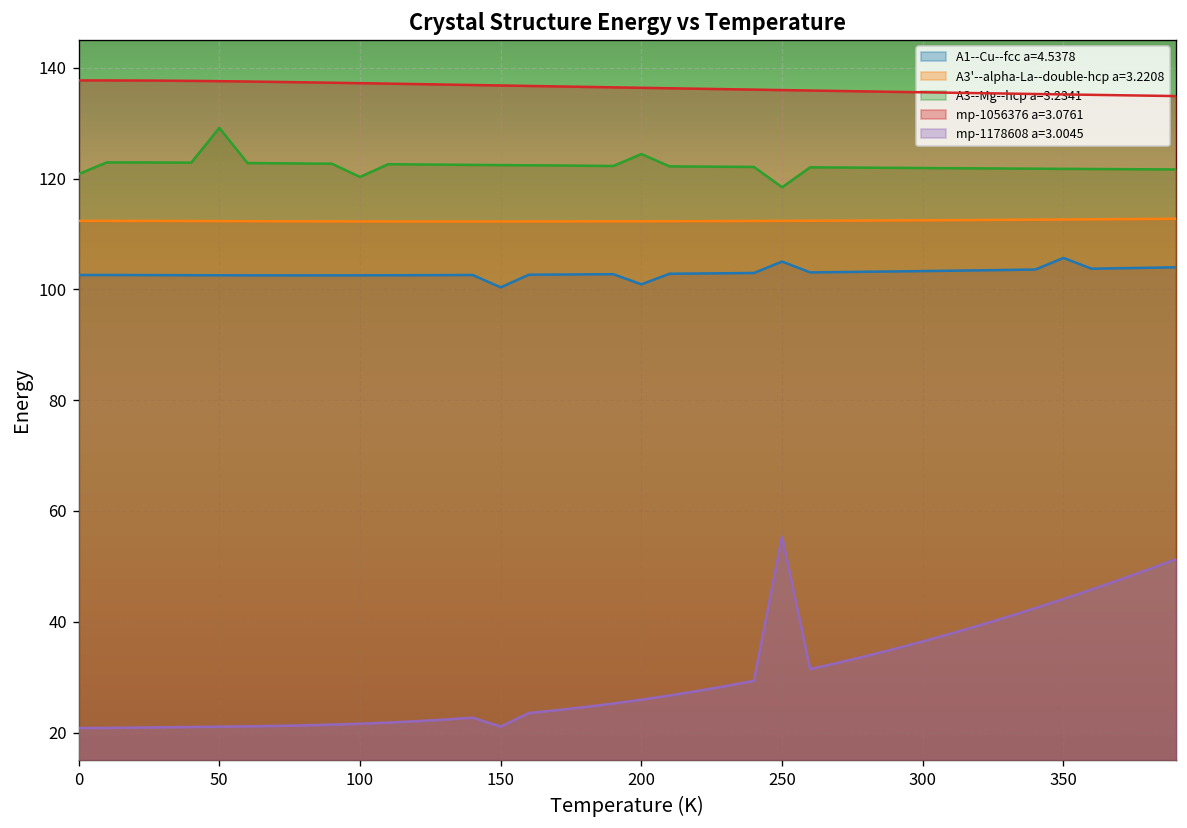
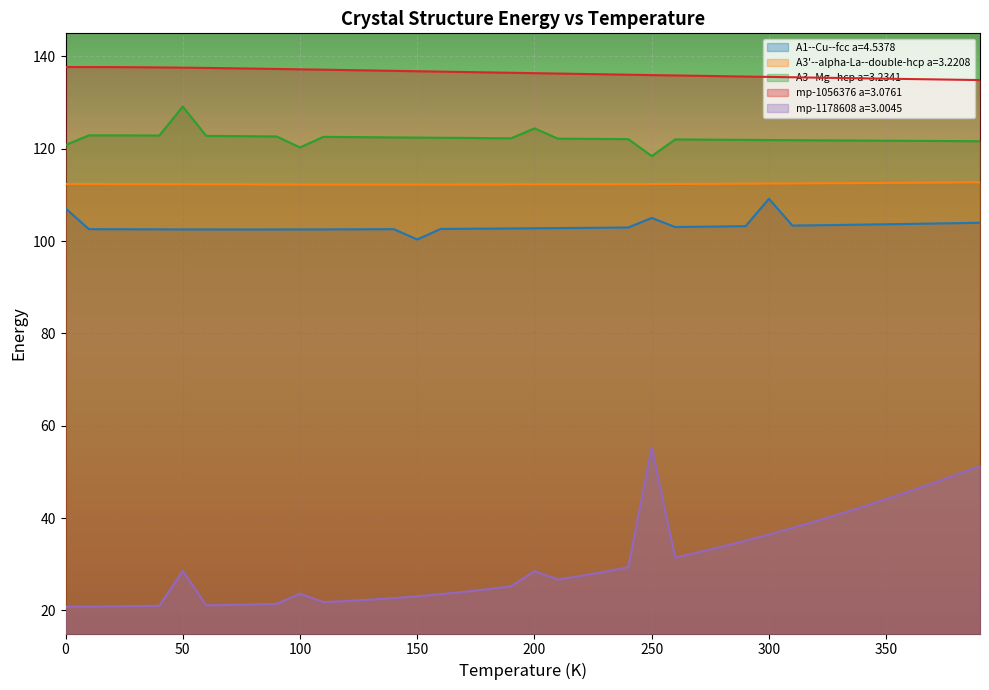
  {
    "A1--Cu--fcc a=4.5378": {
-     "0": 103,
+     "0": 107,
      "50": 103,
      "100": 103,
      "150": 100,
-     "200": 101,
+     "200": 103,
      "250": 105,
-     "300": 103,
-     "350": 106
+     "300": 109,
+     "350": 104
    },
    "A3--Mg--hcp a=3.2341": {
      "0": 121,
      "50": 129,
      "100": 120,
      "150": 122,
      "200": 124,
      "250": 118,
      "300": 122,
      "350": 122
    },
    "mp-1178608 a=3.0045": {
      "0": 21,
-     "50": 21,
-     "100": 22,
-     "150": 21,
-     "200": 26,
+     "50": 29,
+     "100": 24,
+     "150": 23,
+     "200": 29,
      "250": 55,
      "300": 36,
      "350": 44
    }
  }
